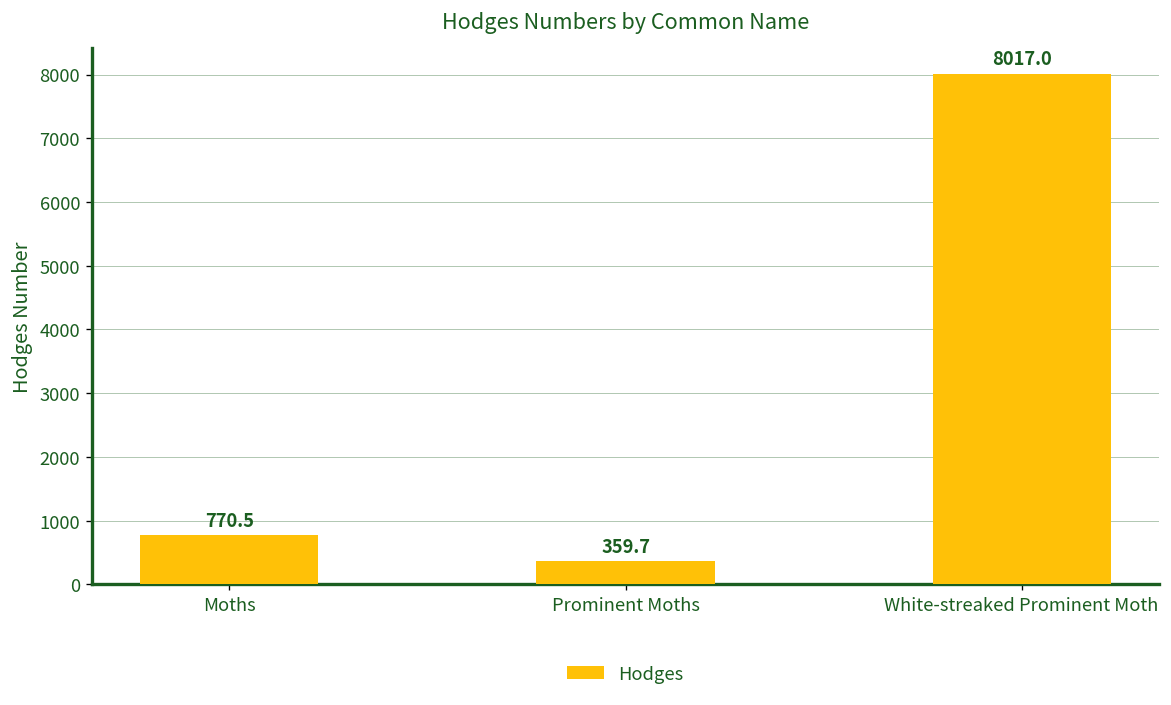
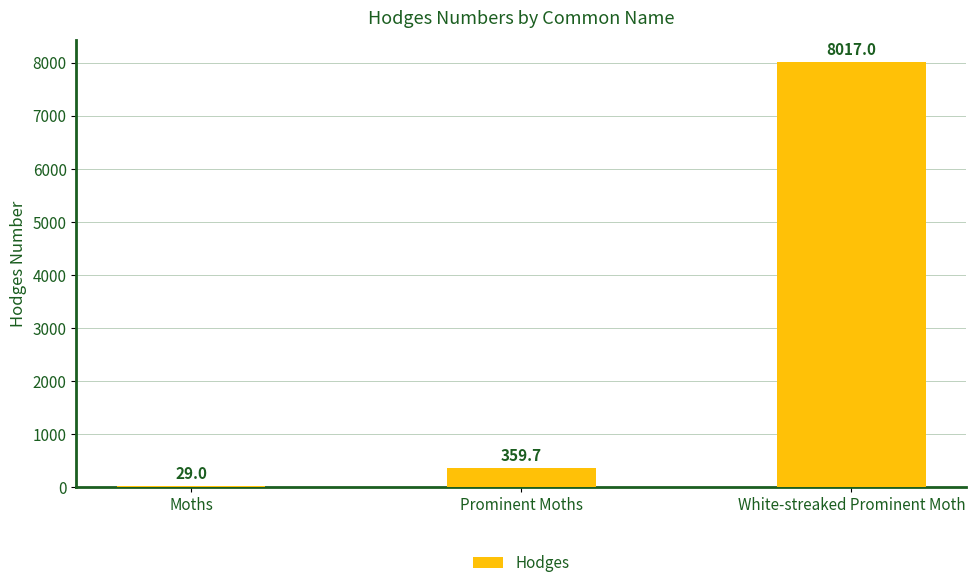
  {
-   "Moths": 770.5,
+   "Moths": 29.0,
    "Prominent Moths": 359.7,
    "White-streaked Prominent Moth": 8017.0
  }
